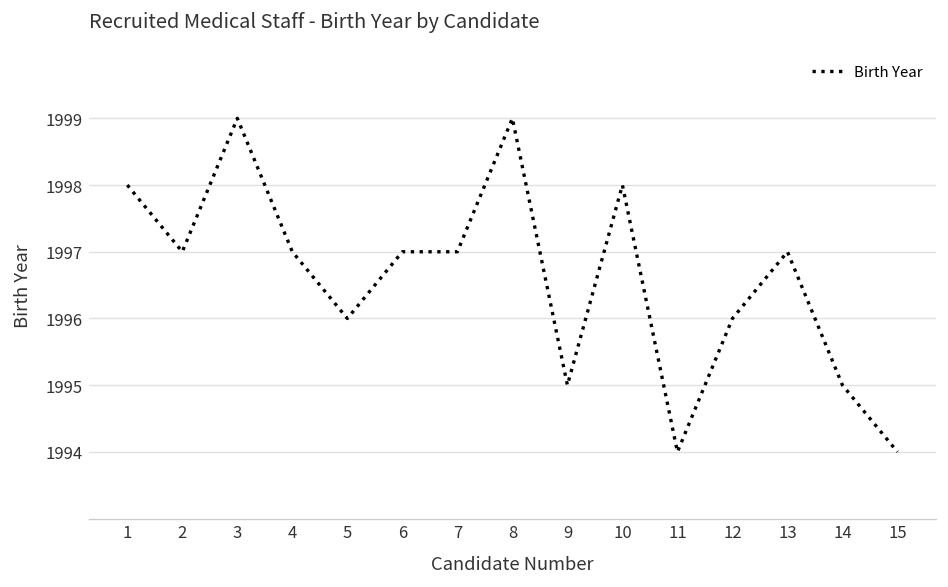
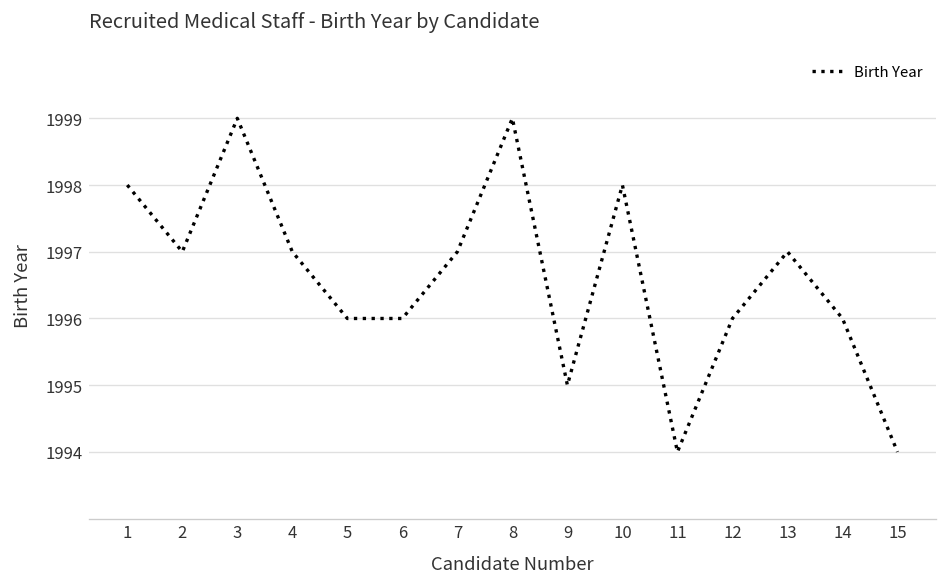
  {
    "1": 1998,
    "2": 1997,
    "3": 1999,
    "4": 1997,
    "5": 1996,
-   "6": 1997,
+   "6": 1996,
    "7": 1997,
    "8": 1999,
    "9": 1995,
    "10": 1998,
    "11": 1994,
    "12": 1996,
    "13": 1997,
-   "14": 1995,
+   "14": 1996,
    "15": 1994
  }
